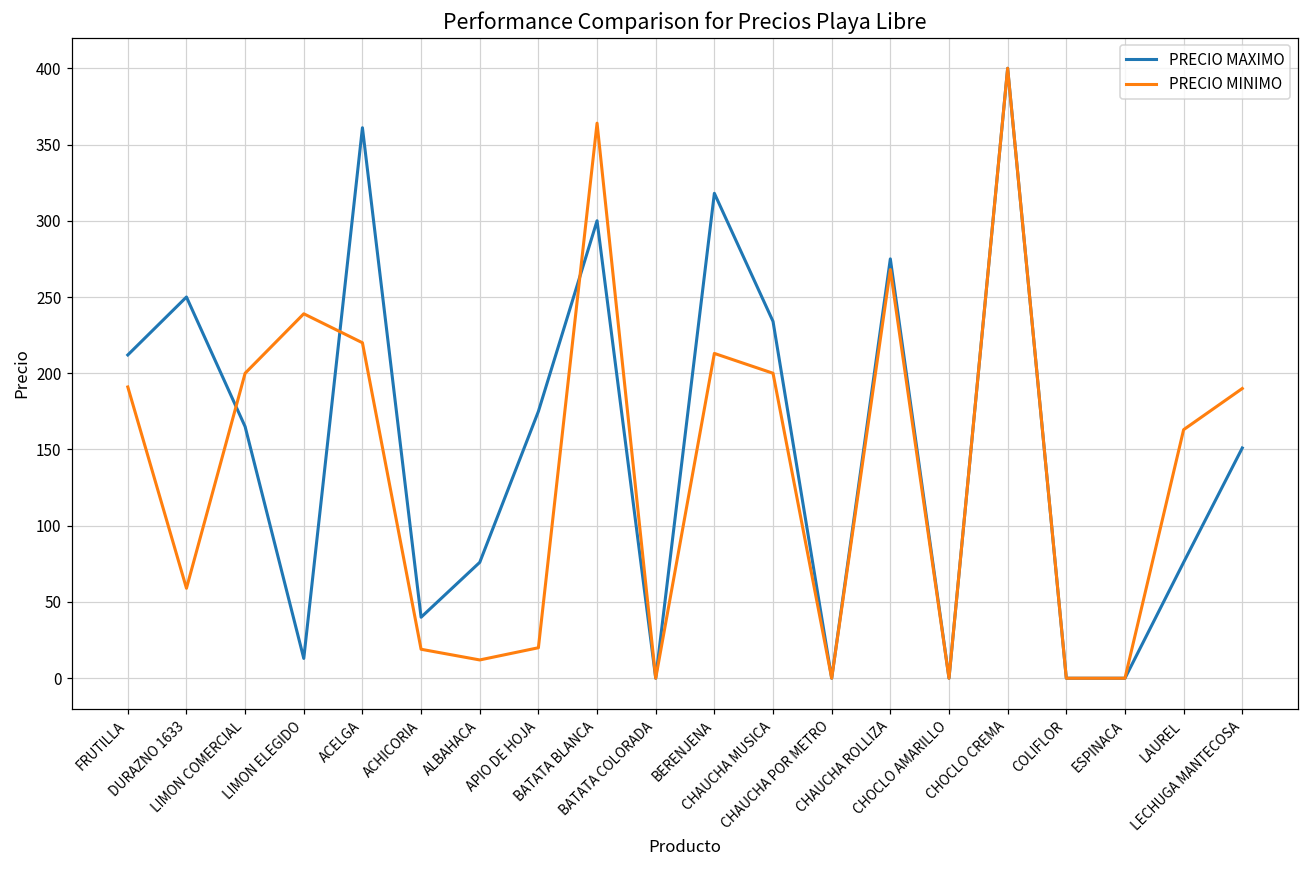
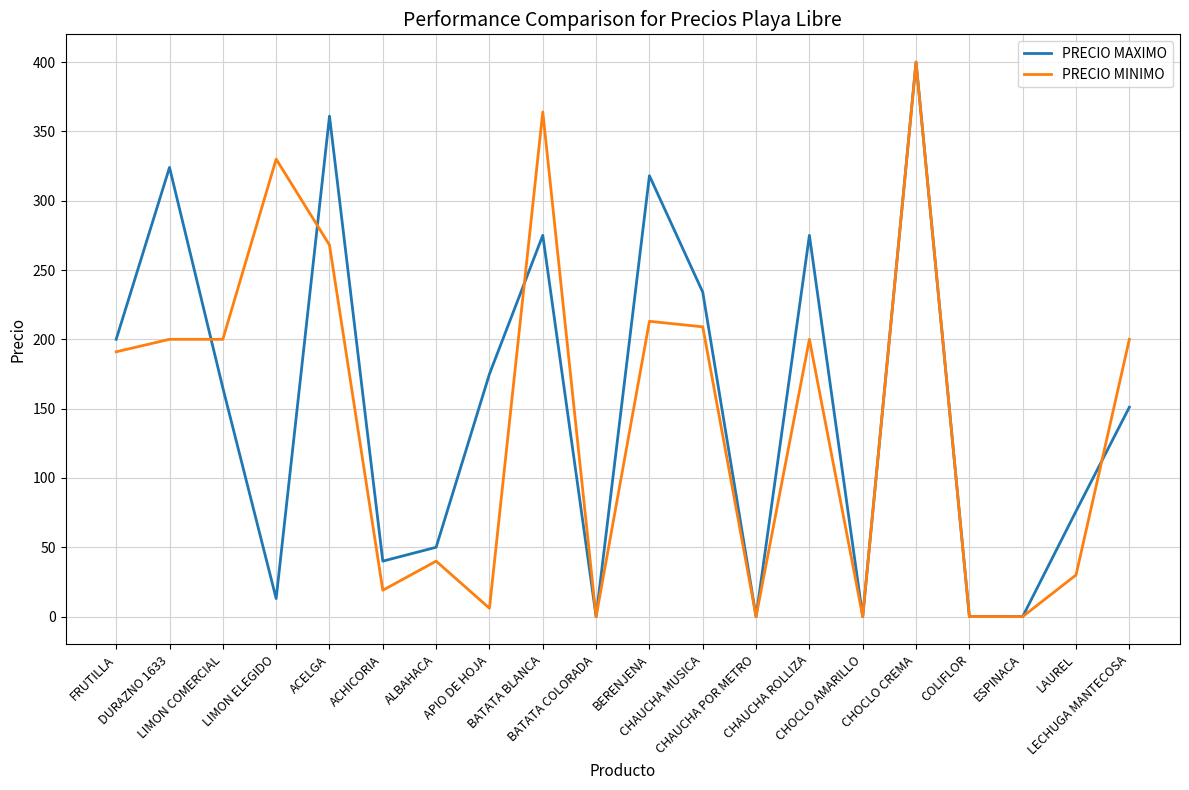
  {
    "PRECIO MAXIMO": {
-     "FRUTILLA": 212,
-     "DURAZNO 1633": 250,
+     "FRUTILLA": 200,
+     "DURAZNO 1633": 324,
      "LIMON COMERCIAL": 165,
      "LIMON ELEGIDO": 13,
      "ACELGA": 361,
      "ACHICORIA": 40,
-     "ALBAHACA": 76,
+     "ALBAHACA": 50,
      "APIO DE HOJA": 175,
-     "BATATA BLANCA": 300,
+     "BATATA BLANCA": 275,
      "BERENJENA": 318,
      "CHAUCHA MUSICA": 234,
      "CHAUCHA ROLLIZA": 275,
      "LAUREL": 76,
      "LECHUGA MANTECOSA": 151
    },
    "PRECIO MINIMO": {
      "FRUTILLA": 191,
-     "DURAZNO 1633": 59,
+     "DURAZNO 1633": 200,
      "LIMON COMERCIAL": 200,
-     "LIMON ELEGIDO": 239,
-     "ACELGA": 220,
+     "LIMON ELEGIDO": 330,
+     "ACELGA": 268,
      "ACHICORIA": 19,
-     "ALBAHACA": 12,
-     "APIO DE HOJA": 20,
+     "ALBAHACA": 40,
+     "APIO DE HOJA": 6,
      "BATATA BLANCA": 364,
      "BERENJENA": 213,
-     "CHAUCHA MUSICA": 200,
-     "CHAUCHA ROLLIZA": 268,
-     "LAUREL": 163,
-     "LECHUGA MANTECOSA": 190
+     "CHAUCHA MUSICA": 209,
+     "CHAUCHA ROLLIZA": 200,
+     "LAUREL": 30,
+     "LECHUGA MANTECOSA": 200
    }
  }
